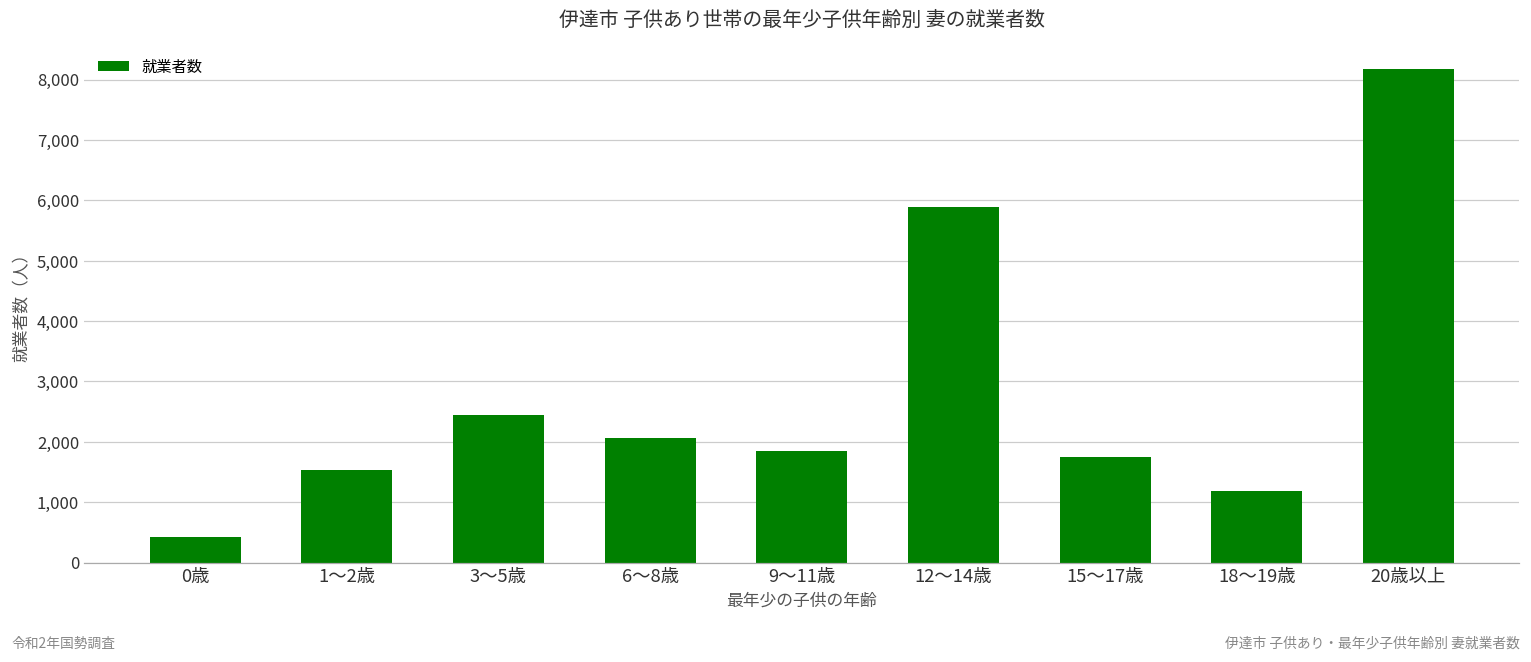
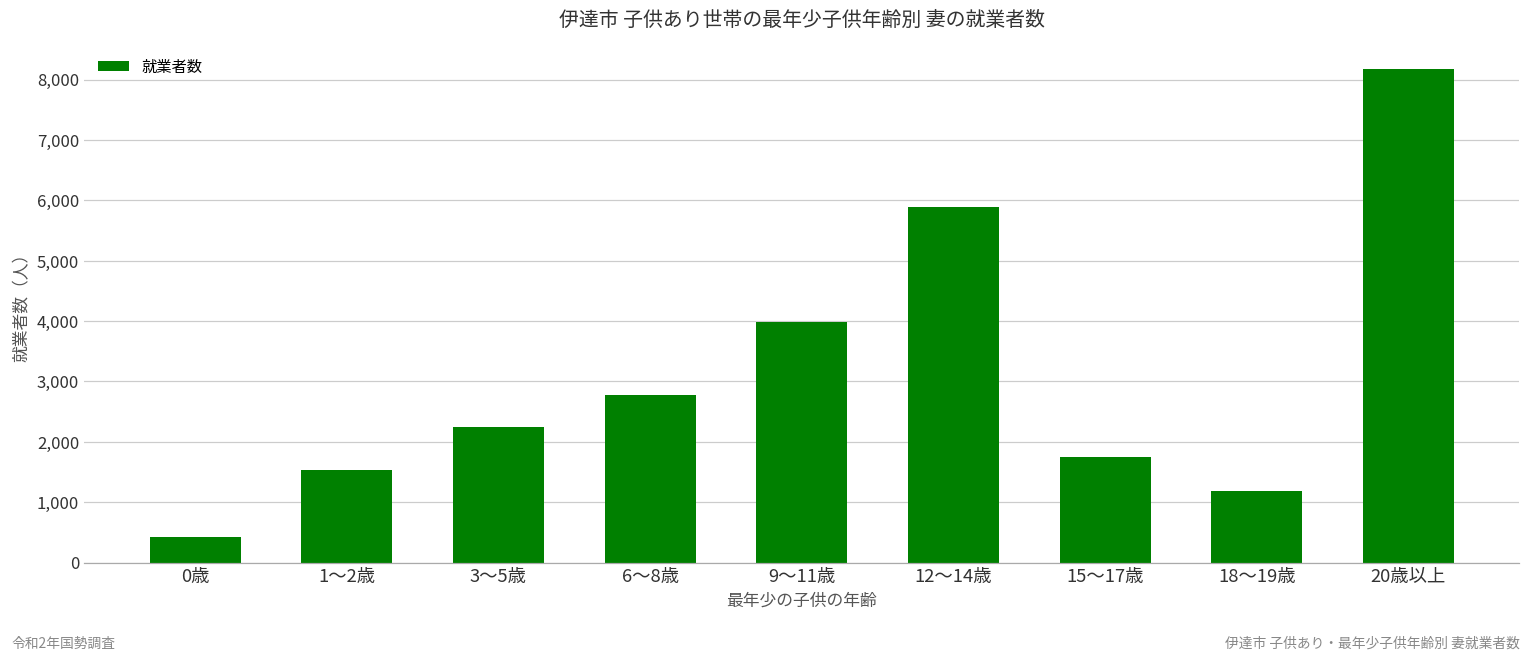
  {
    "0歳": "400",
    "1～2歳": "1,500",
-   "3～5歳": "2,400",
-   "6～8歳": "2,100",
-   "9～11歳": "1,800",
+   "3～5歳": "2,200",
+   "6～8歳": "2,800",
+   "9～11歳": "4,000",
    "12～14歳": "5,900",
    "15～17歳": "1,800",
    "18～19歳": "1,200",
    "20歳以上": "8,200"
  }
